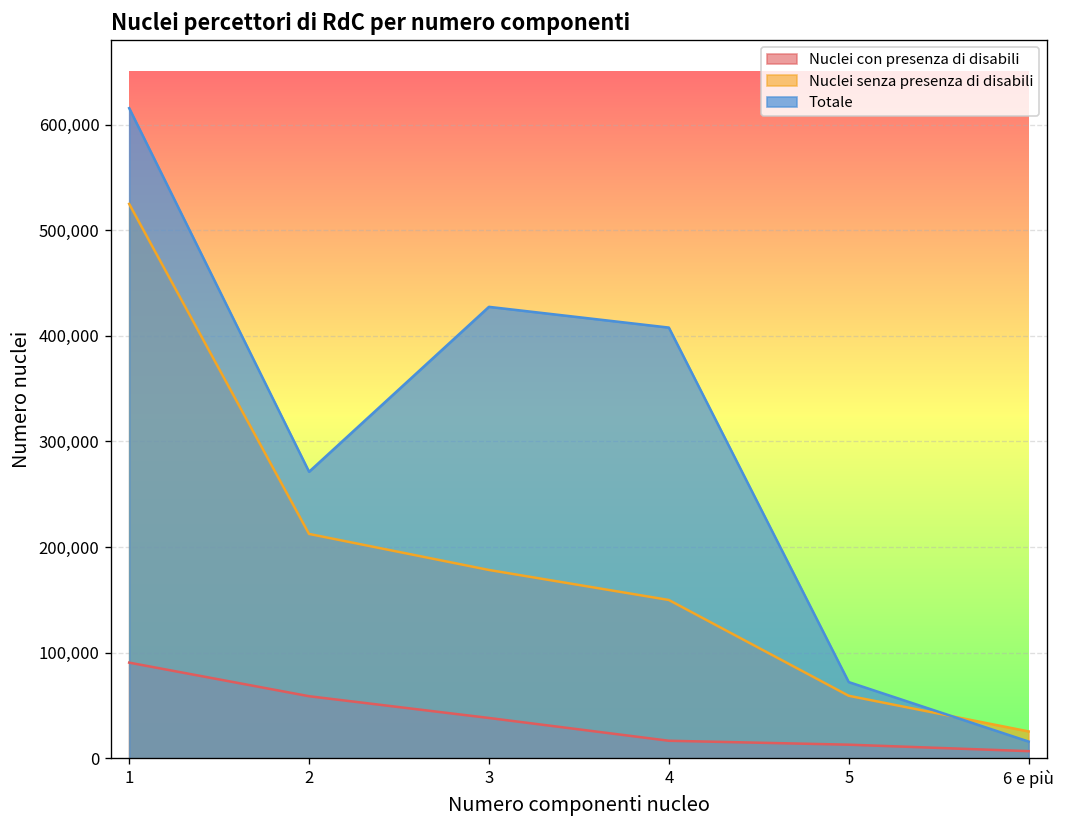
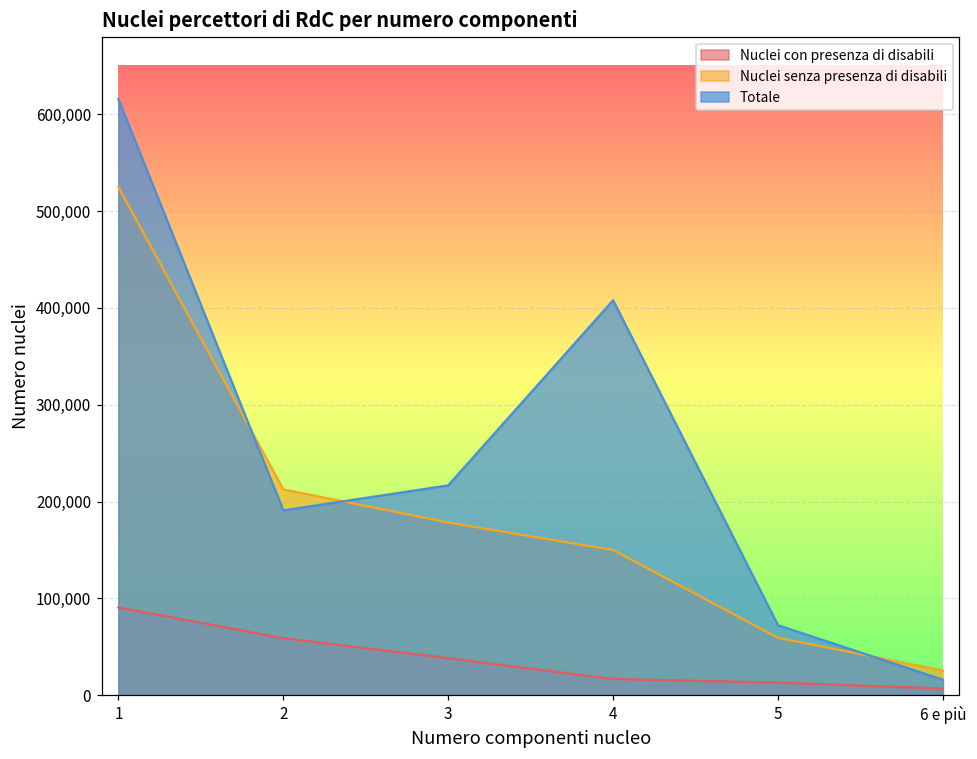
  {
    "Nuclei con presenza di disabili": {
      "1": "90,000",
      "2": "60,000",
      "3": "40,000",
      "4": "20,000",
      "5": "10,000",
      "6 e più": "10,000"
    },
    "Nuclei senza presenza di disabili": {
      "1": "520,000",
      "2": "210,000",
      "3": "180,000",
      "4": "150,000",
      "5": "60,000",
      "6 e più": "30,000"
    },
    "Totale": {
      "1": "620,000",
-     "2": "270,000",
-     "3": "430,000",
+     "2": "190,000",
+     "3": "220,000",
      "4": "410,000",
      "5": "70,000",
      "6 e più": "20,000"
    }
  }
